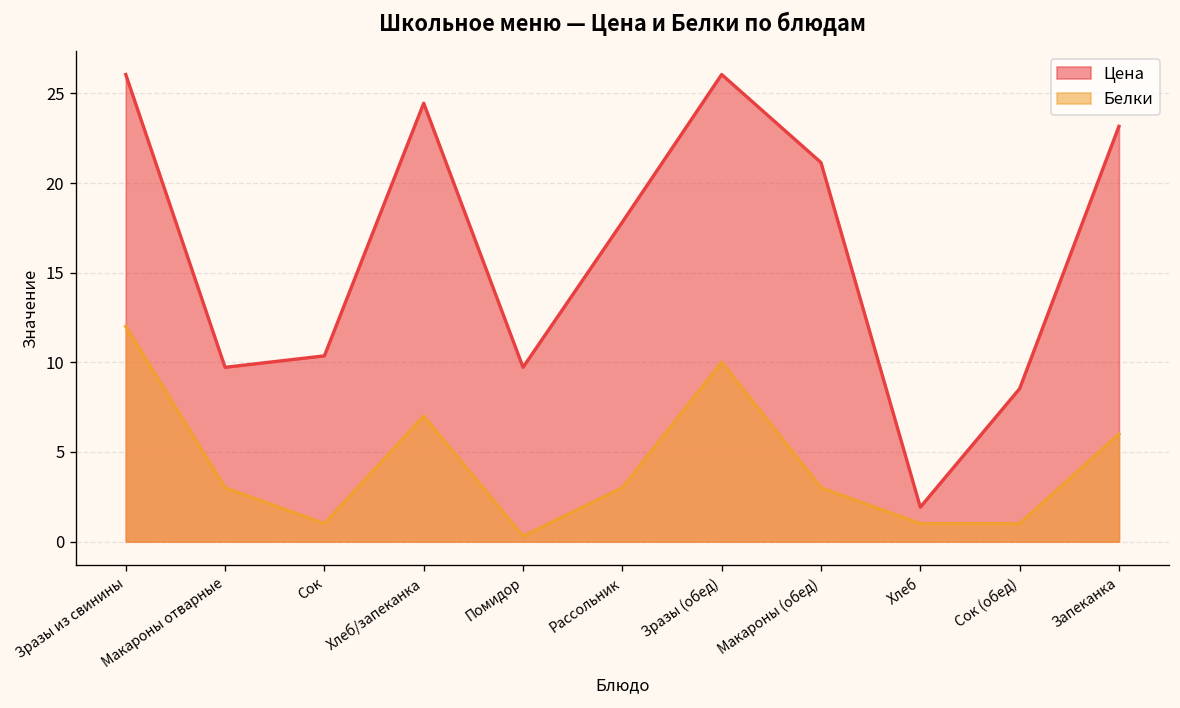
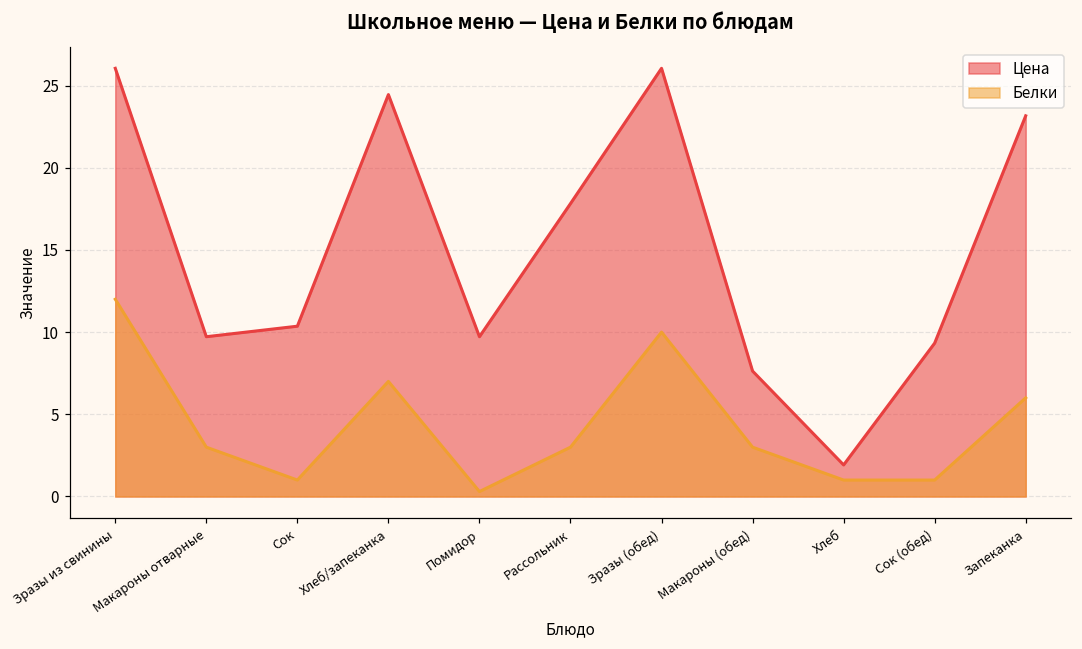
  {
    "Цена": {
      "Зразы из свинины": 26.1,
      "Макароны отварные": 9.7,
      "Сок": 10.4,
      "Хлеб/запеканка": 24.5,
      "Помидор": 9.7,
      "Рассольник": 17.8,
      "Зразы (обед)": 26.1,
-     "Макароны (обед)": 21.1,
+     "Макароны (обед)": 7.6,
      "Хлеб": 1.9,
-     "Сок (обед)": 8.5,
+     "Сок (обед)": 9.3,
      "Запеканка": 23.2
    },
    "Белки": {
      "Зразы из свинины": 12.0,
      "Макароны отварные": 3.0,
      "Сок": 1.0,
      "Хлеб/запеканка": 7.0,
      "Помидор": 0.3,
      "Рассольник": 3.0,
      "Зразы (обед)": 10.0,
      "Макароны (обед)": 3.0,
      "Хлеб": 1.0,
      "Сок (обед)": 1.0,
      "Запеканка": 6.0
    }
  }
